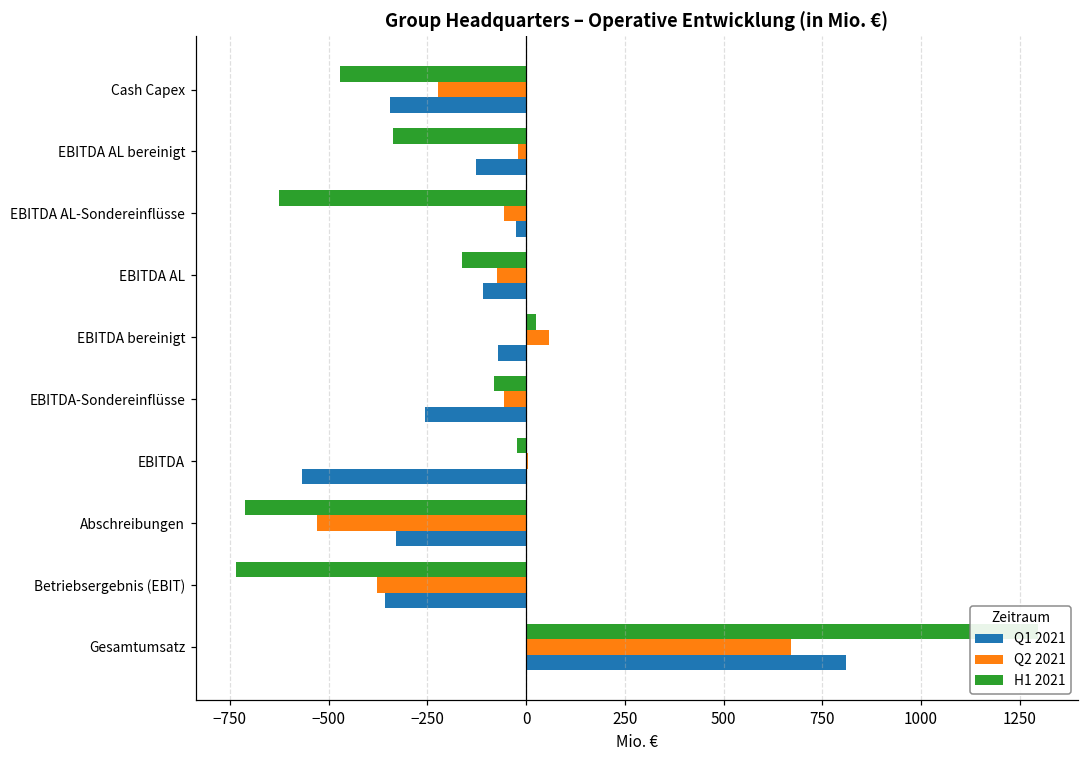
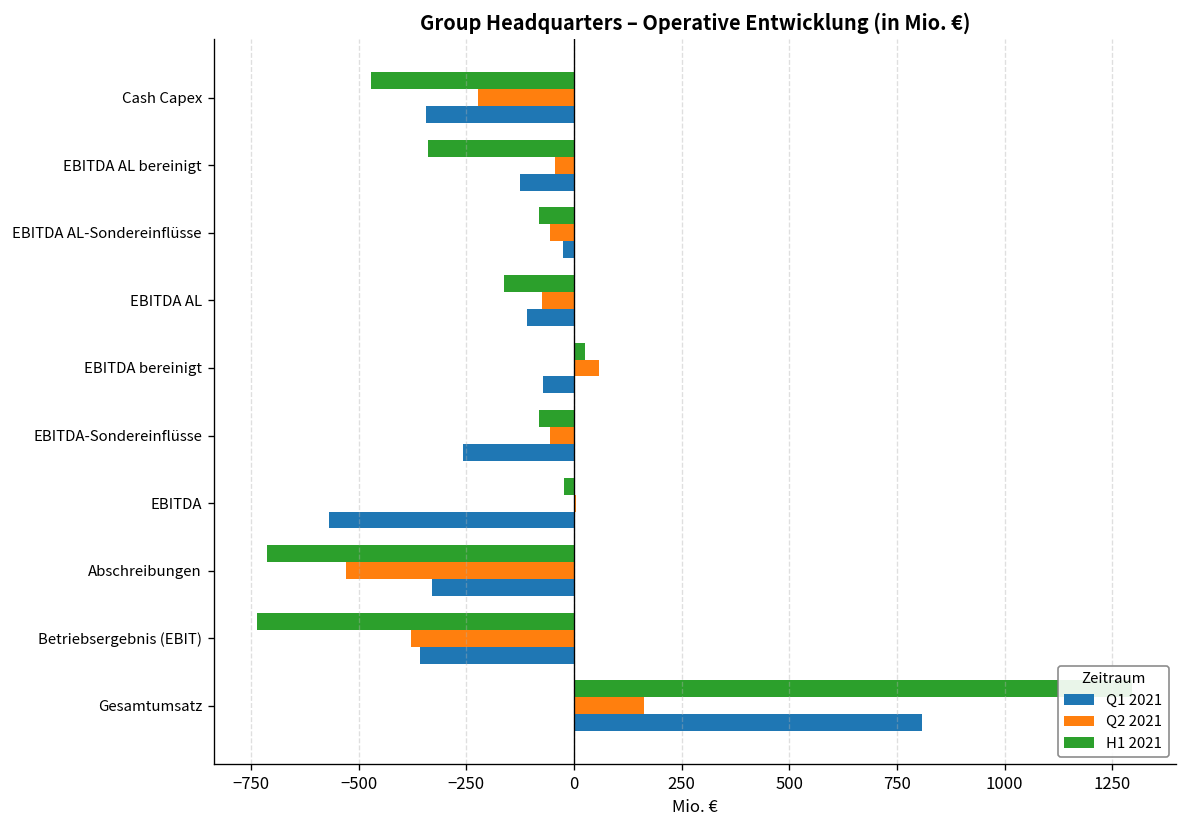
  {
    "Q1 2021": {
      "Cash Capex": -340,
      "EBITDA AL bereinigt": -130,
      "EBITDA AL-Sondereinflüsse": -30,
      "EBITDA AL": -110,
      "EBITDA bereinigt": -70,
      "EBITDA-Sondereinflüsse": -260,
      "EBITDA": -570,
      "Abschreibungen": -330,
      "Betriebsergebnis (EBIT)": -360,
      "Gesamtumsatz": 810
    },
    "Q2 2021": {
      "Cash Capex": -220,
-     "EBITDA AL bereinigt": -20,
+     "EBITDA AL bereinigt": -50,
      "EBITDA AL-Sondereinflüsse": -60,
      "EBITDA AL": -80,
      "EBITDA bereinigt": 60,
      "EBITDA-Sondereinflüsse": -60,
      "Abschreibungen": -530,
      "Betriebsergebnis (EBIT)": -380,
-     "Gesamtumsatz": 670
+     "Gesamtumsatz": 160
    },
    "H1 2021": {
      "Cash Capex": -470,
      "EBITDA AL bereinigt": -340,
-     "EBITDA AL-Sondereinflüsse": -630,
+     "EBITDA AL-Sondereinflüsse": -80,
      "EBITDA AL": -160,
      "EBITDA bereinigt": 30,
      "EBITDA-Sondereinflüsse": -80,
      "EBITDA": -20,
      "Abschreibungen": -710,
      "Betriebsergebnis (EBIT)": -740
    }
  }
